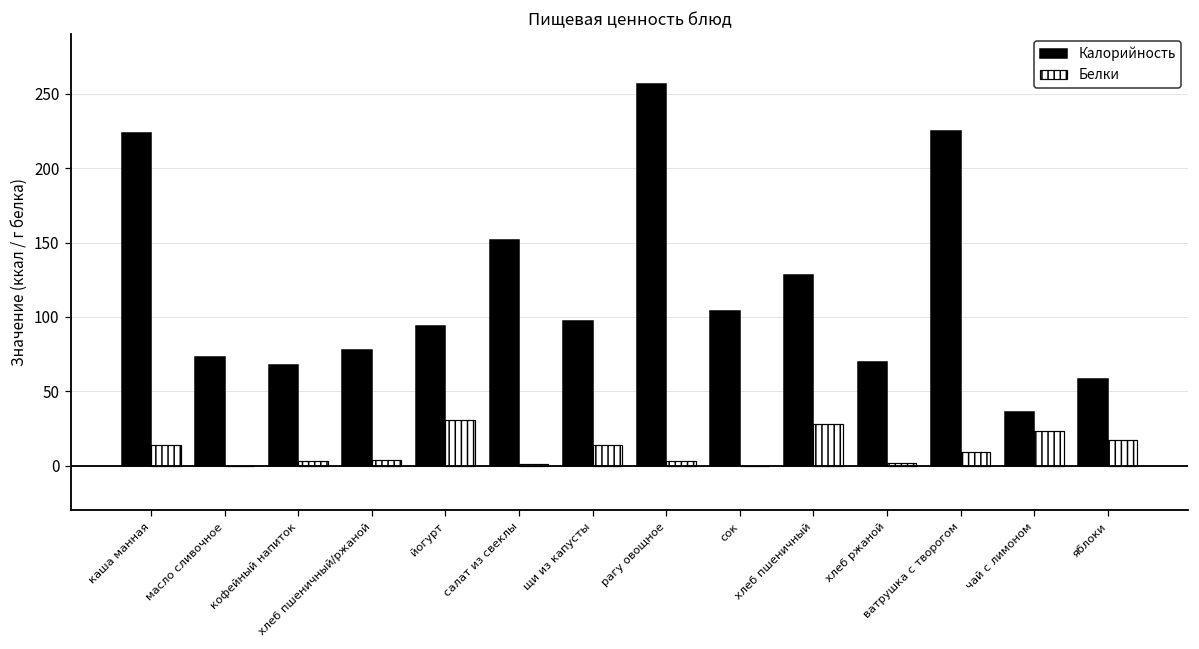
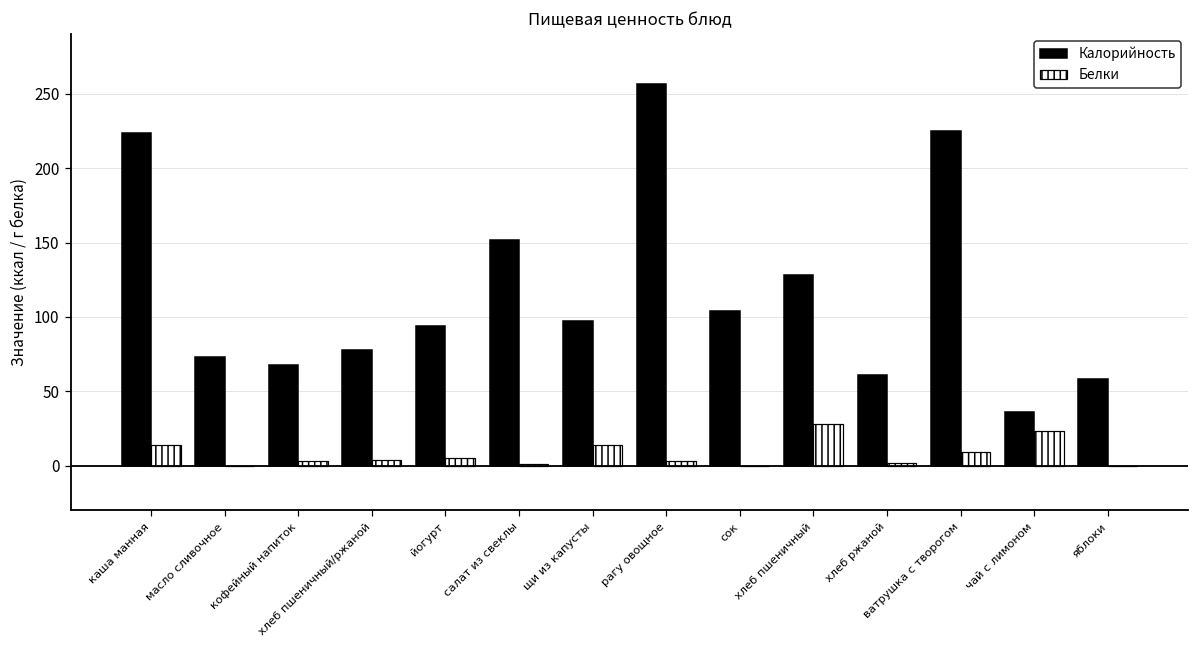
  {
    "Калорийность": {
      "каша манная": 224,
      "масло сливочное": 73,
      "кофейный напиток": 68,
      "хлеб пшеничный/ржаной": 78,
      "йогурт": 94,
      "салат из свеклы": 152,
      "щи из капусты": 97,
      "рагу овощное": 257,
      "сок": 104,
      "хлеб пшеничный": 128,
-     "хлеб ржаной": 70,
+     "хлеб ржаной": 61,
      "ватрушка с творогом": 225,
      "чай с лимоном": 36,
      "яблоки": 58
    },
    "Белки": {
      "каша манная": 14,
      "масло сливочное": 0,
      "кофейный напиток": 3,
      "хлеб пшеничный/ржаной": 4,
-     "йогурт": 31,
+     "йогурт": 5,
      "щи из капусты": 14,
      "рагу овощное": 3,
      "сок": 0,
      "хлеб пшеничный": 28,
      "хлеб ржаной": 2,
      "ватрушка с творогом": 9,
      "чай с лимоном": 23,
-     "яблоки": 17
+     "яблоки": 0
    }
  }
